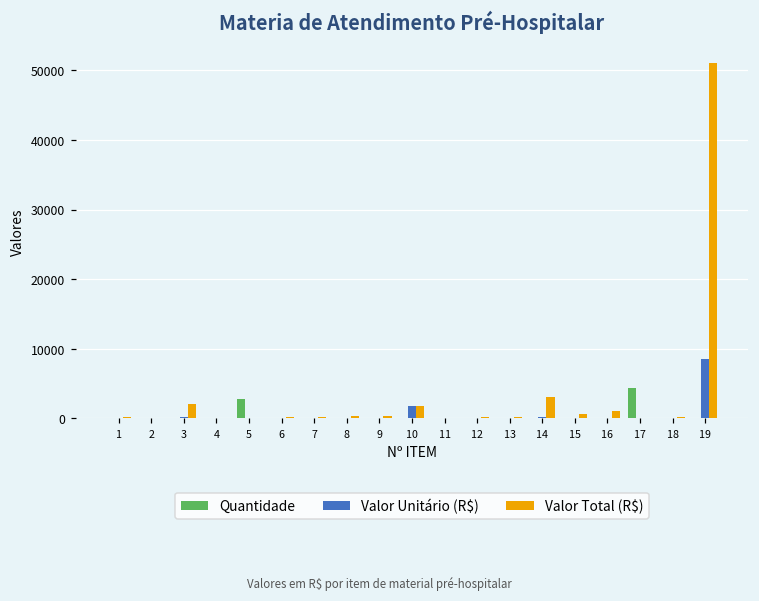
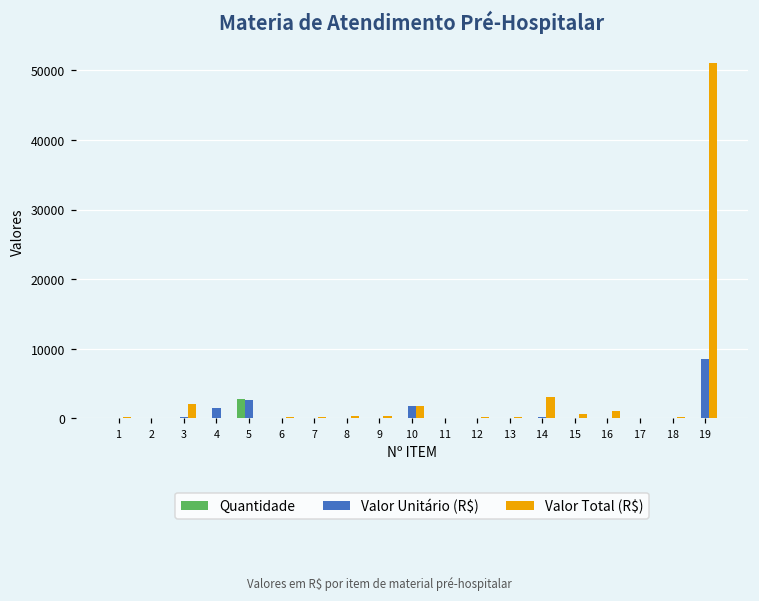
  {
    "Quantidade": {
      "5": 3000,
-     "17": 4000
+     "17": 0
    },
    "Valor Unitário (R$)": {
-     "4": 0,
-     "5": 0,
+     "4": 2000,
+     "5": 3000,
      "10": 2000,
      "19": 9000
    },
    "Valor Total (R$)": {
      "3": 2000,
      "10": 2000,
      "14": 3000,
      "15": 1000,
      "16": 1000,
      "19": 51000
    }
  }
